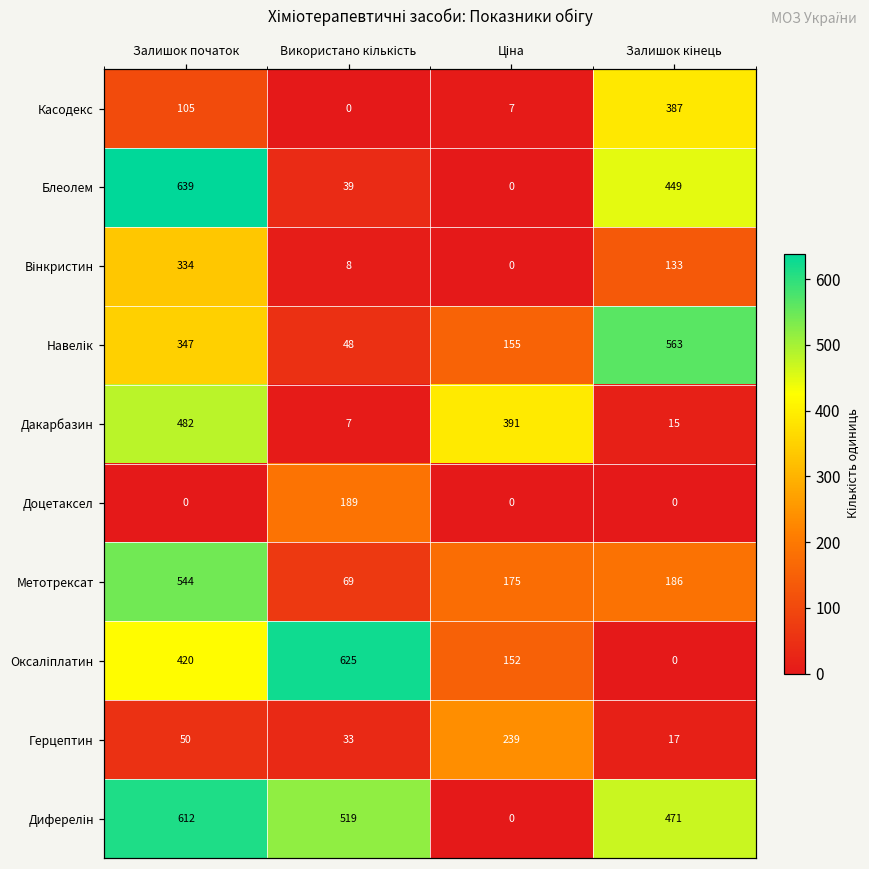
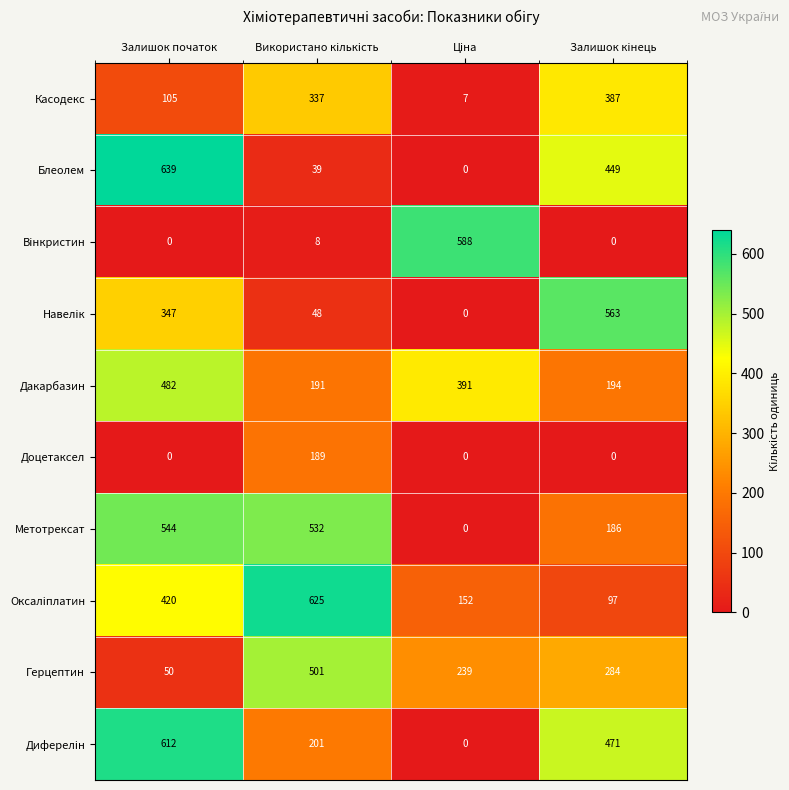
  {
    "Касодекс": {
      "Залишок початок": 105,
-     "Використано кількість": 0,
+     "Використано кількість": 337,
      "Ціна": 7,
      "Залишок кінець": 387
    },
    "Блеолем": {
      "Залишок початок": 639,
      "Використано кількість": 39,
      "Ціна": 0,
      "Залишок кінець": 449
    },
    "Вінкристин": {
-     "Залишок початок": 334,
+     "Залишок початок": 0,
      "Використано кількість": 8,
-     "Ціна": 0,
-     "Залишок кінець": 133
+     "Ціна": 588,
+     "Залишок кінець": 0
    },
    "Навелік": {
      "Залишок початок": 347,
      "Використано кількість": 48,
-     "Ціна": 155,
+     "Ціна": 0,
      "Залишок кінець": 563
    },
    "Дакарбазин": {
      "Залишок початок": 482,
-     "Використано кількість": 7,
+     "Використано кількість": 191,
      "Ціна": 391,
-     "Залишок кінець": 15
+     "Залишок кінець": 194
    },
    "Доцетаксел": {
      "Залишок початок": 0,
      "Використано кількість": 189,
      "Ціна": 0,
      "Залишок кінець": 0
    },
    "Метотрексат": {
      "Залишок початок": 544,
-     "Використано кількість": 69,
-     "Ціна": 175,
+     "Використано кількість": 532,
+     "Ціна": 0,
      "Залишок кінець": 186
    },
    "Оксаліплатин": {
      "Залишок початок": 420,
      "Використано кількість": 625,
      "Ціна": 152,
-     "Залишок кінець": 0
+     "Залишок кінець": 97
    },
    "Герцептин": {
      "Залишок початок": 50,
-     "Використано кількість": 33,
+     "Використано кількість": 501,
      "Ціна": 239,
-     "Залишок кінець": 17
+     "Залишок кінець": 284
    },
    "Диферелін": {
      "Залишок початок": 612,
-     "Використано кількість": 519,
+     "Використано кількість": 201,
      "Ціна": 0,
      "Залишок кінець": 471
    }
  }
